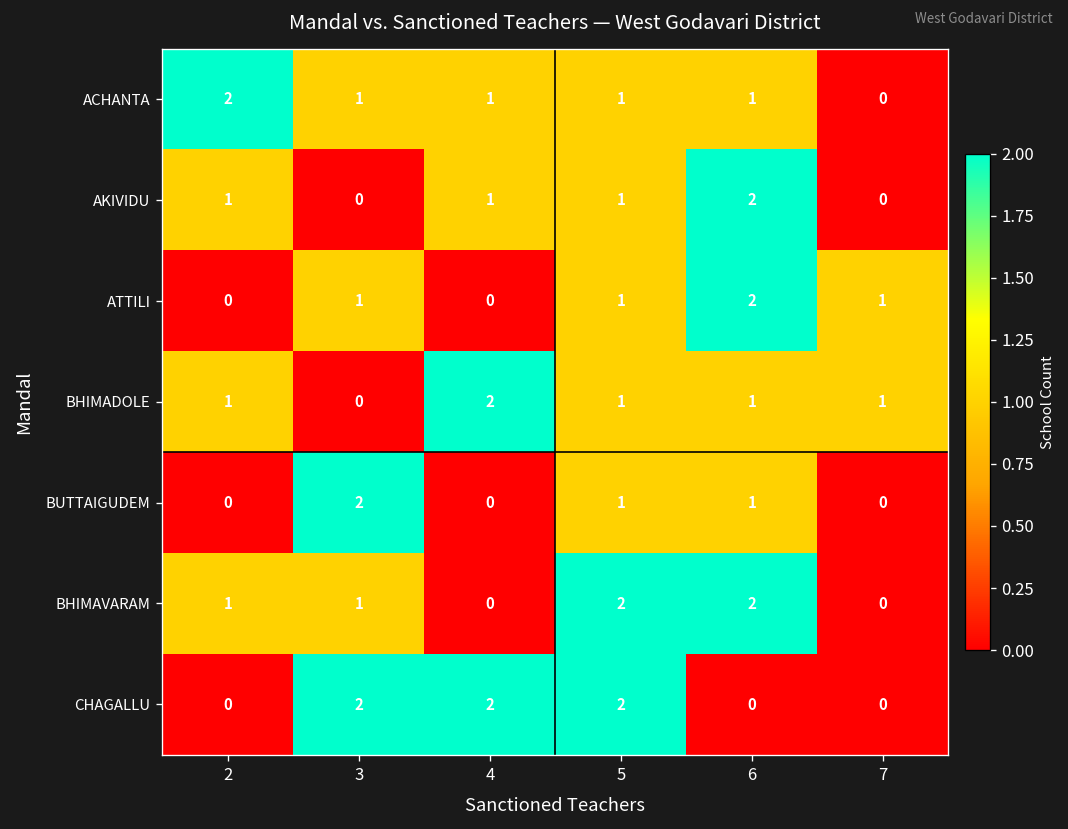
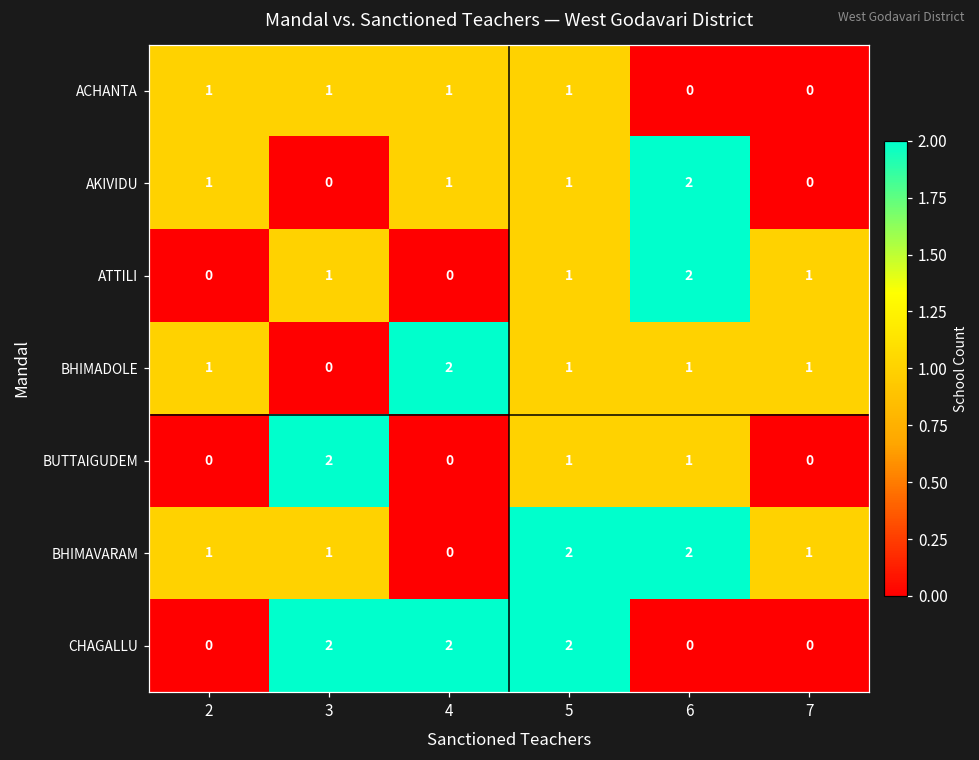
  {
    "ACHANTA": {
-     "2": 2,
+     "2": 1,
      "3": 1,
      "4": 1,
      "5": 1,
-     "6": 1,
+     "6": 0,
      "7": 0
    },
    "AKIVIDU": {
      "2": 1,
      "3": 0,
      "4": 1,
      "5": 1,
      "6": 2,
      "7": 0
    },
    "ATTILI": {
      "2": 0,
      "3": 1,
      "4": 0,
      "5": 1,
      "6": 2,
      "7": 1
    },
    "BHIMADOLE": {
      "2": 1,
      "3": 0,
      "4": 2,
      "5": 1,
      "6": 1,
      "7": 1
    },
    "BUTTAIGUDEM": {
      "2": 0,
      "3": 2,
      "4": 0,
      "5": 1,
      "6": 1,
      "7": 0
    },
    "BHIMAVARAM": {
      "2": 1,
      "3": 1,
      "4": 0,
      "5": 2,
      "6": 2,
-     "7": 0
+     "7": 1
    },
    "CHAGALLU": {
      "2": 0,
      "3": 2,
      "4": 2,
      "5": 2,
      "6": 0,
      "7": 0
    }
  }
